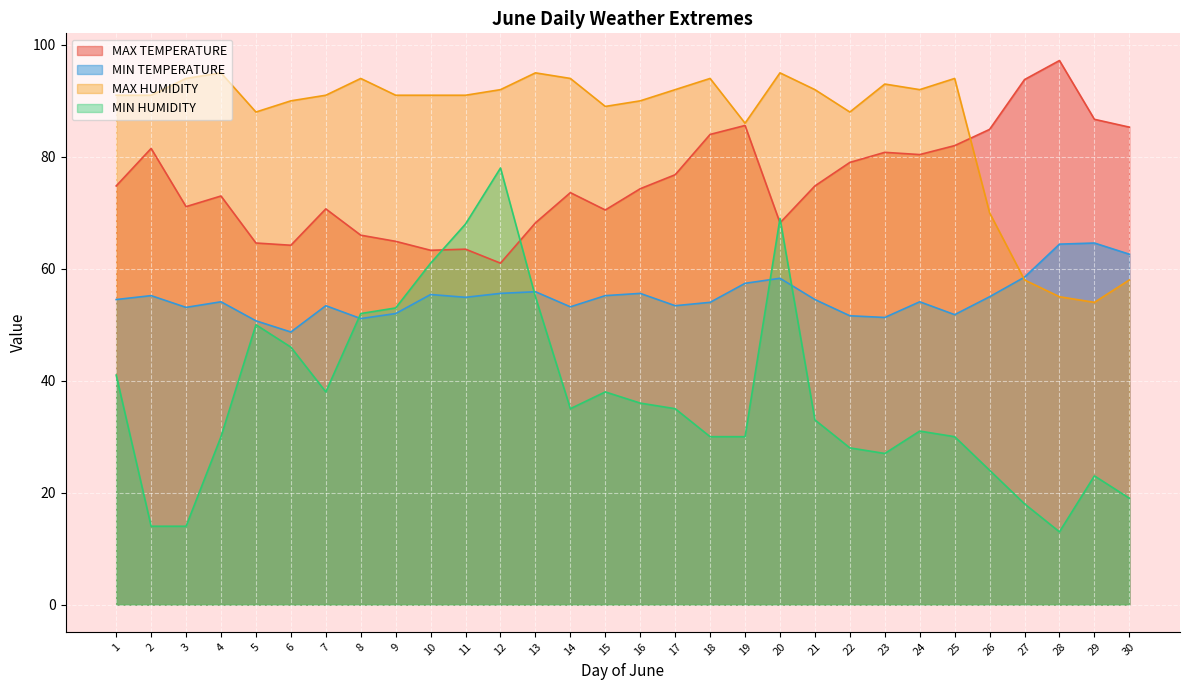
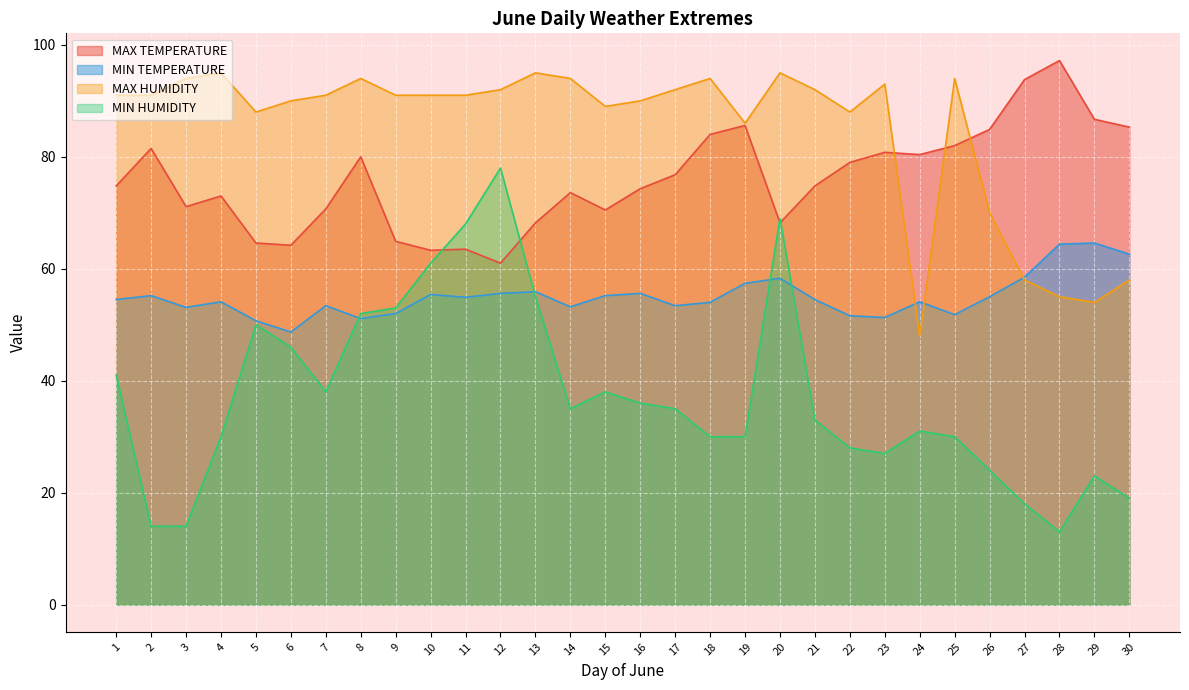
  {
    "MAX TEMPERATURE": {
      "1": 75,
      "2": 82,
      "3": 71,
      "4": 73,
      "5": 65,
      "6": 64,
      "7": 71,
-     "8": 66,
+     "8": 80,
      "9": 65,
      "10": 63,
      "11": 64,
      "12": 61,
      "13": 68,
      "14": 74,
      "15": 71,
      "16": 74,
      "17": 77,
      "18": 84,
      "20": 68,
      "21": 75,
      "22": 79,
      "23": 81,
      "24": 80,
      "25": 82,
      "26": 85,
      "27": 94,
      "28": 97,
      "29": 87,
      "30": 85
    },
    "MIN TEMPERATURE": {
      "1": 55,
      "2": 55,
      "3": 53,
      "4": 54,
      "5": 51,
      "6": 49,
      "7": 53,
      "8": 51,
      "9": 52,
      "10": 55,
      "11": 55,
      "12": 56,
      "13": 56,
      "14": 53,
      "15": 55,
      "16": 56,
      "17": 53,
      "18": 54,
      "19": 57,
      "20": 58,
      "21": 55,
      "22": 52,
      "23": 51,
      "24": 54,
      "25": 52,
      "26": 55,
      "27": 59,
      "28": 64,
      "29": 65,
      "30": 63
    },
    "MAX HUMIDITY": {
      "5": 88,
      "6": 90,
      "7": 91,
      "8": 94,
      "9": 91,
      "10": 91,
      "11": 91,
      "12": 92,
      "13": 95,
      "14": 94,
      "15": 89,
      "16": 90,
      "17": 92,
      "18": 94,
      "20": 95,
      "21": 92,
      "22": 88,
      "23": 93,
-     "24": 92,
+     "24": 48,
      "25": 94,
      "26": 70,
      "27": 58,
      "28": 55,
      "29": 54,
      "30": 58
    },
    "MIN HUMIDITY": {
      "1": 41,
      "2": 14,
      "3": 14,
      "4": 30,
      "5": 50,
      "6": 46,
      "7": 38,
      "8": 52,
      "9": 53,
      "10": 61,
      "11": 68,
      "12": 78,
      "13": 55,
      "14": 35,
      "15": 38,
      "16": 36,
      "17": 35,
      "18": 30,
      "19": 30,
      "20": 69,
      "21": 33,
      "22": 28,
      "23": 27,
      "24": 31,
      "25": 30,
      "26": 24,
      "27": 18,
      "28": 13,
      "29": 23,
      "30": 19
    }
  }
